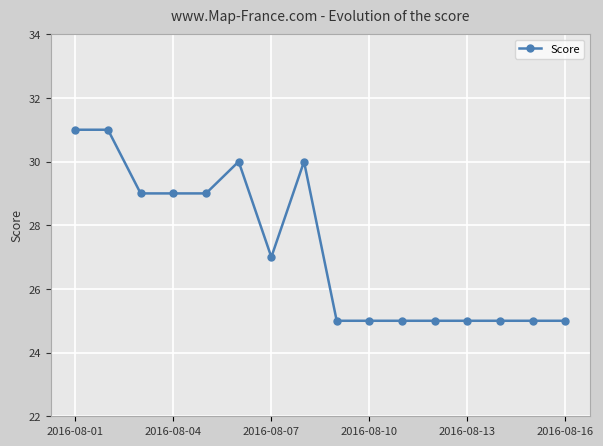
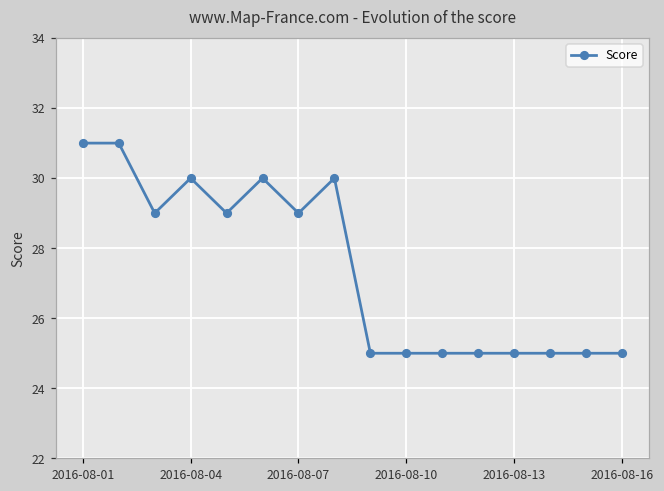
  {
    "2016-08-01": 31,
-   "2016-08-04": 29,
-   "2016-08-07": 27,
+   "2016-08-04": 30,
+   "2016-08-07": 29,
    "2016-08-10": 25,
    "2016-08-13": 25,
    "2016-08-16": 25
  }
